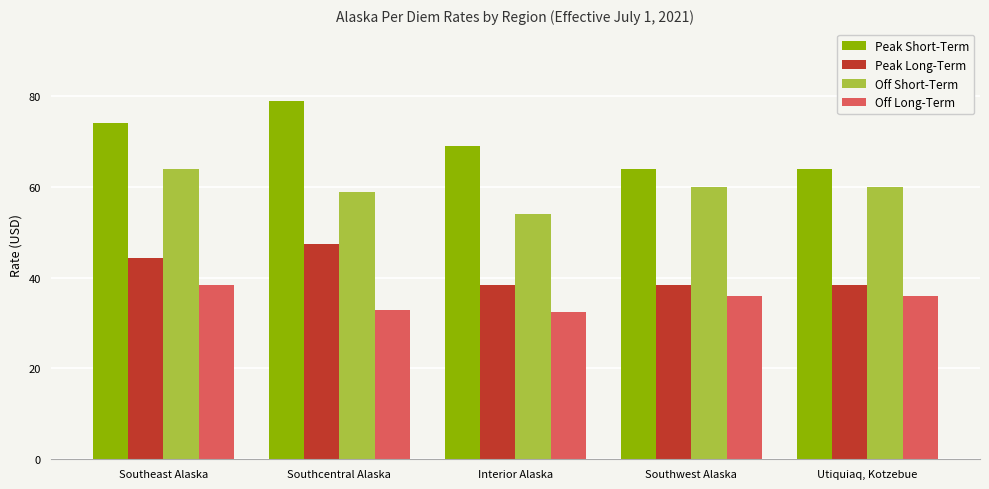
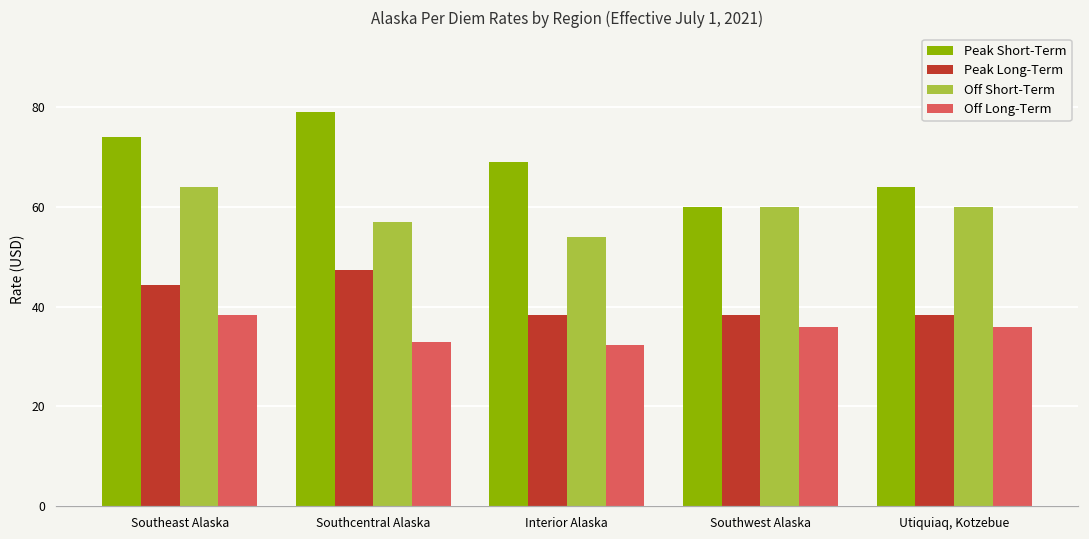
  {
    "Peak Short-Term": {
      "Southeast Alaska": 74,
      "Southcentral Alaska": 79,
      "Interior Alaska": 69,
-     "Southwest Alaska": 64,
+     "Southwest Alaska": 60,
      "Utiquiaq, Kotzebue": 64
    },
    "Peak Long-Term": {
      "Southeast Alaska": 44,
      "Southcentral Alaska": 47,
      "Interior Alaska": 38,
      "Southwest Alaska": 38,
      "Utiquiaq, Kotzebue": 38
    },
    "Off Short-Term": {
      "Southeast Alaska": 64,
-     "Southcentral Alaska": 59,
+     "Southcentral Alaska": 57,
      "Interior Alaska": 54,
      "Southwest Alaska": 60,
      "Utiquiaq, Kotzebue": 60
    },
    "Off Long-Term": {
      "Southeast Alaska": 38,
      "Southcentral Alaska": 33,
      "Interior Alaska": 32,
      "Southwest Alaska": 36,
      "Utiquiaq, Kotzebue": 36
    }
  }
